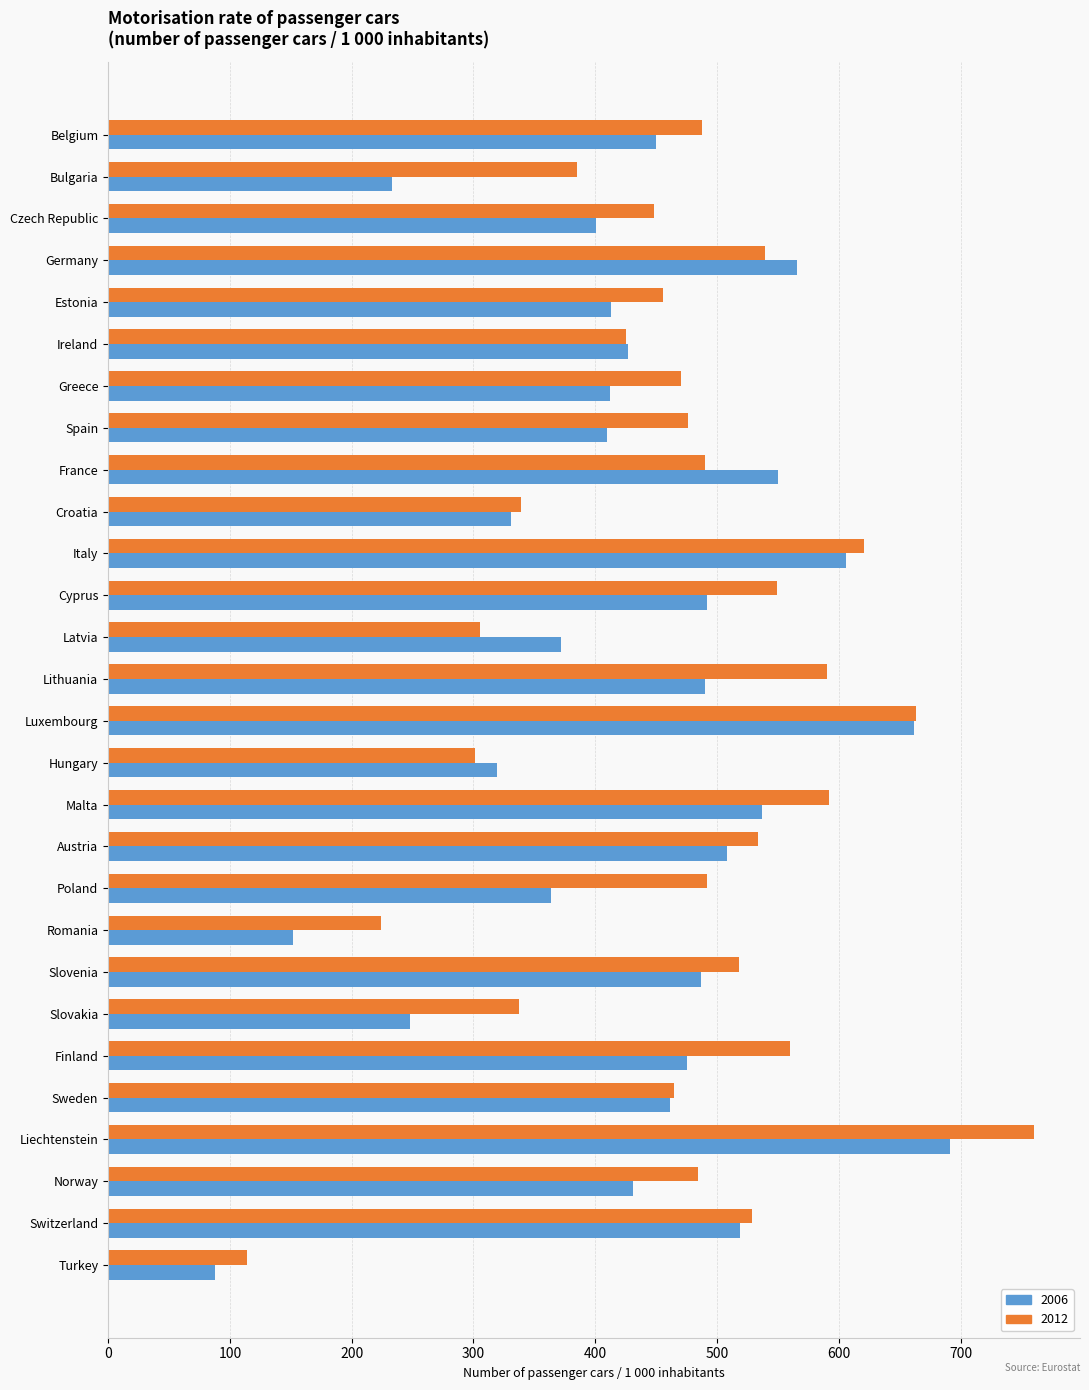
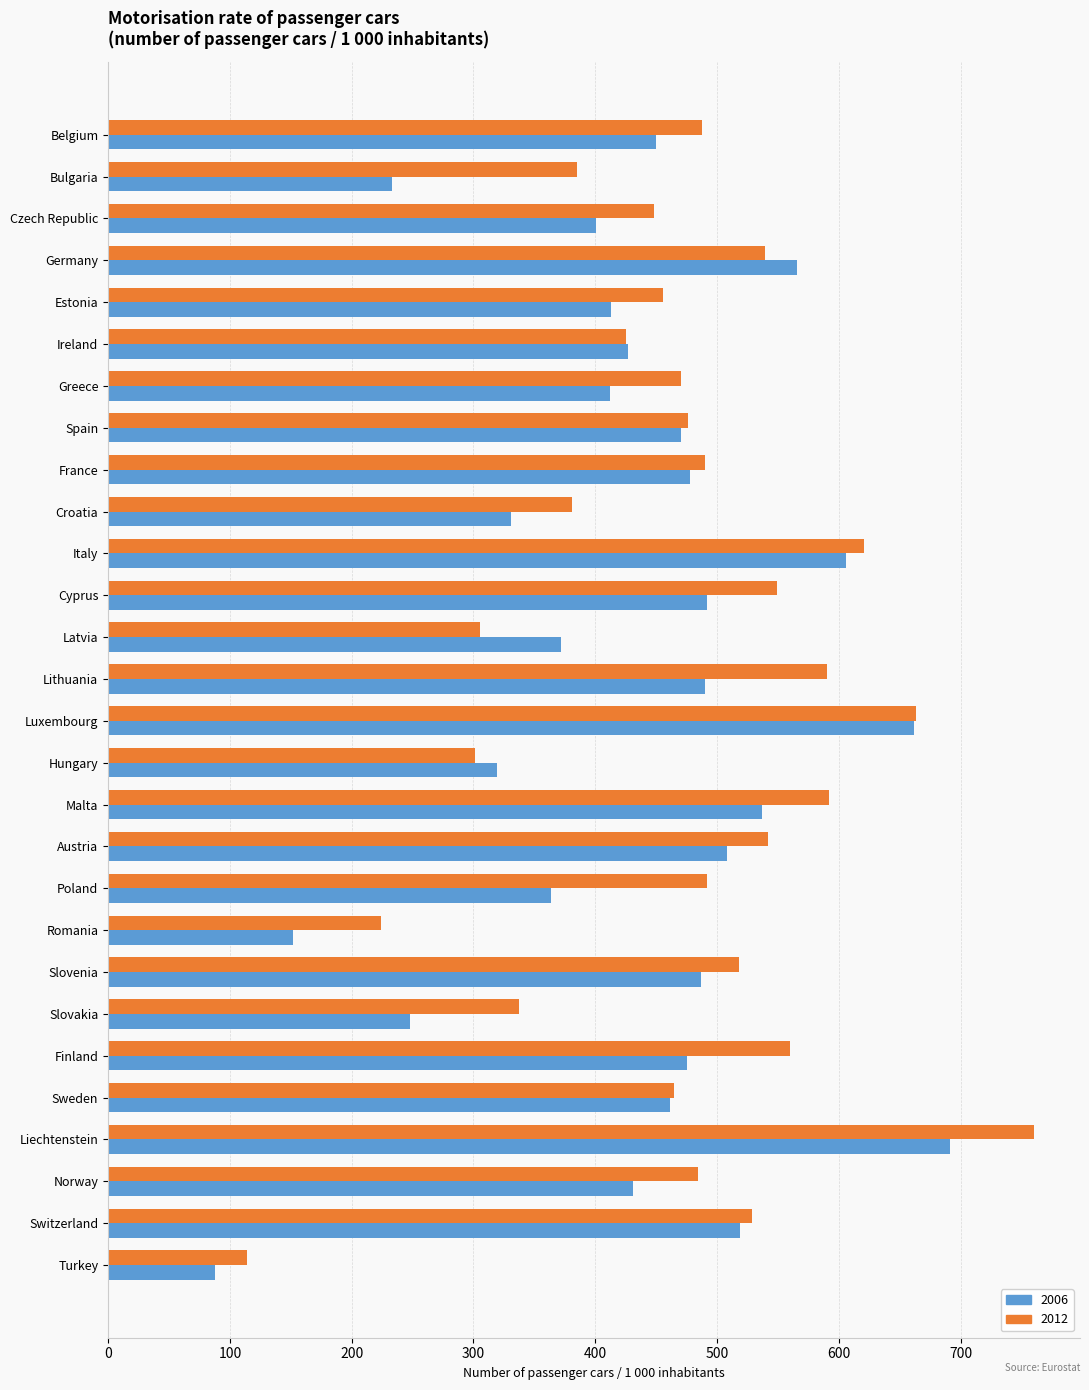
  {
    "2006": {
      "Belgium": 450,
      "Bulgaria": 233,
      "Czech Republic": 401,
      "Germany": 566,
      "Estonia": 413,
      "Ireland": 427,
      "Greece": 412,
-     "Spain": 410,
-     "France": 550,
+     "Spain": 470,
+     "France": 478,
      "Croatia": 331,
      "Italy": 606,
      "Cyprus": 492,
      "Latvia": 372,
      "Lithuania": 490,
      "Luxembourg": 662,
      "Hungary": 319,
      "Malta": 537,
      "Austria": 508,
      "Poland": 364,
      "Romania": 152,
      "Slovenia": 487,
      "Slovakia": 248,
      "Finland": 475,
      "Sweden": 461,
      "Liechtenstein": 691,
      "Norway": 431,
      "Switzerland": 519,
      "Turkey": 88
    },
    "2012": {
      "Belgium": 488,
      "Bulgaria": 385,
      "Czech Republic": 448,
      "Germany": 539,
      "Estonia": 456,
      "Ireland": 425,
      "Greece": 470,
      "Spain": 476,
      "France": 490,
-     "Croatia": 339,
+     "Croatia": 381,
      "Italy": 621,
      "Cyprus": 549,
      "Latvia": 305,
      "Lithuania": 590,
      "Luxembourg": 663,
      "Hungary": 301,
      "Malta": 592,
-     "Austria": 534,
+     "Austria": 542,
      "Poland": 492,
      "Romania": 224,
      "Slovenia": 518,
      "Slovakia": 337,
      "Finland": 560,
      "Sweden": 465,
      "Liechtenstein": 760,
      "Norway": 484,
      "Switzerland": 529,
      "Turkey": 114
    }
  }
